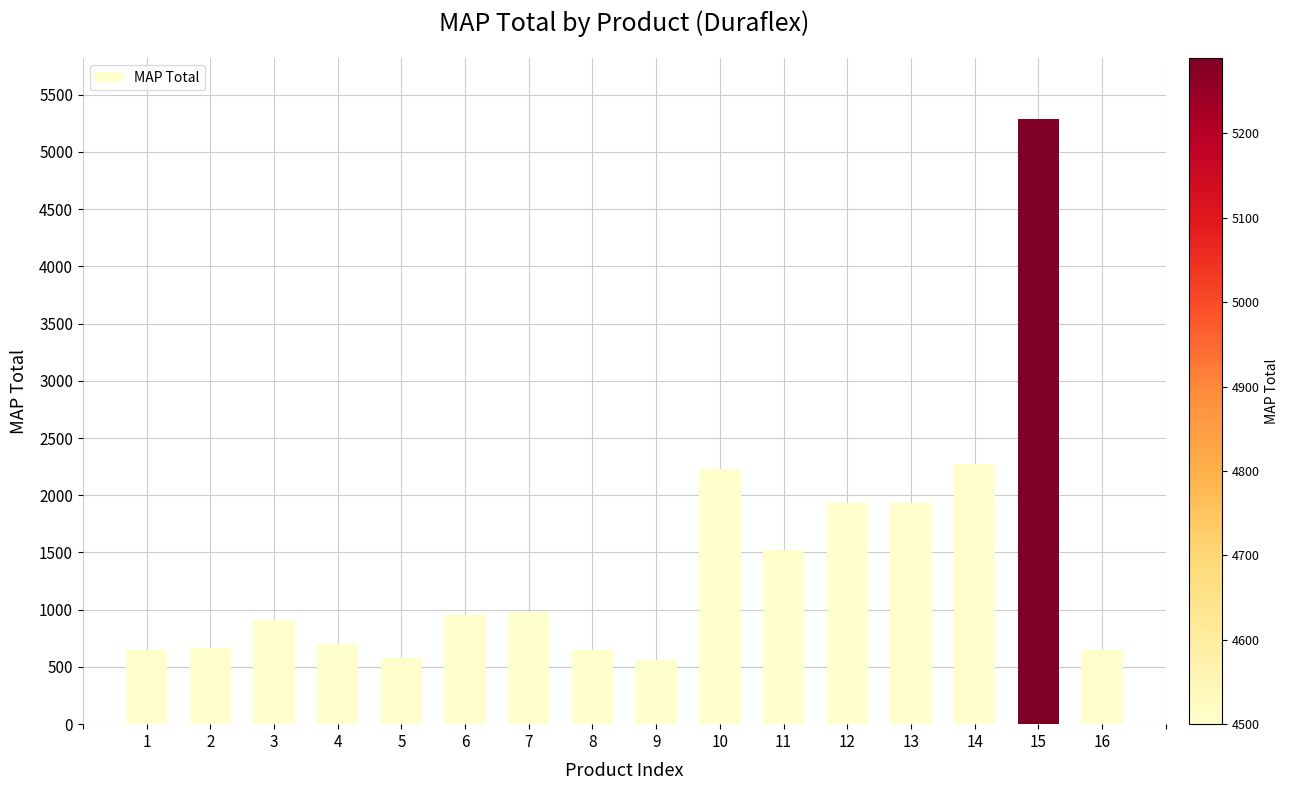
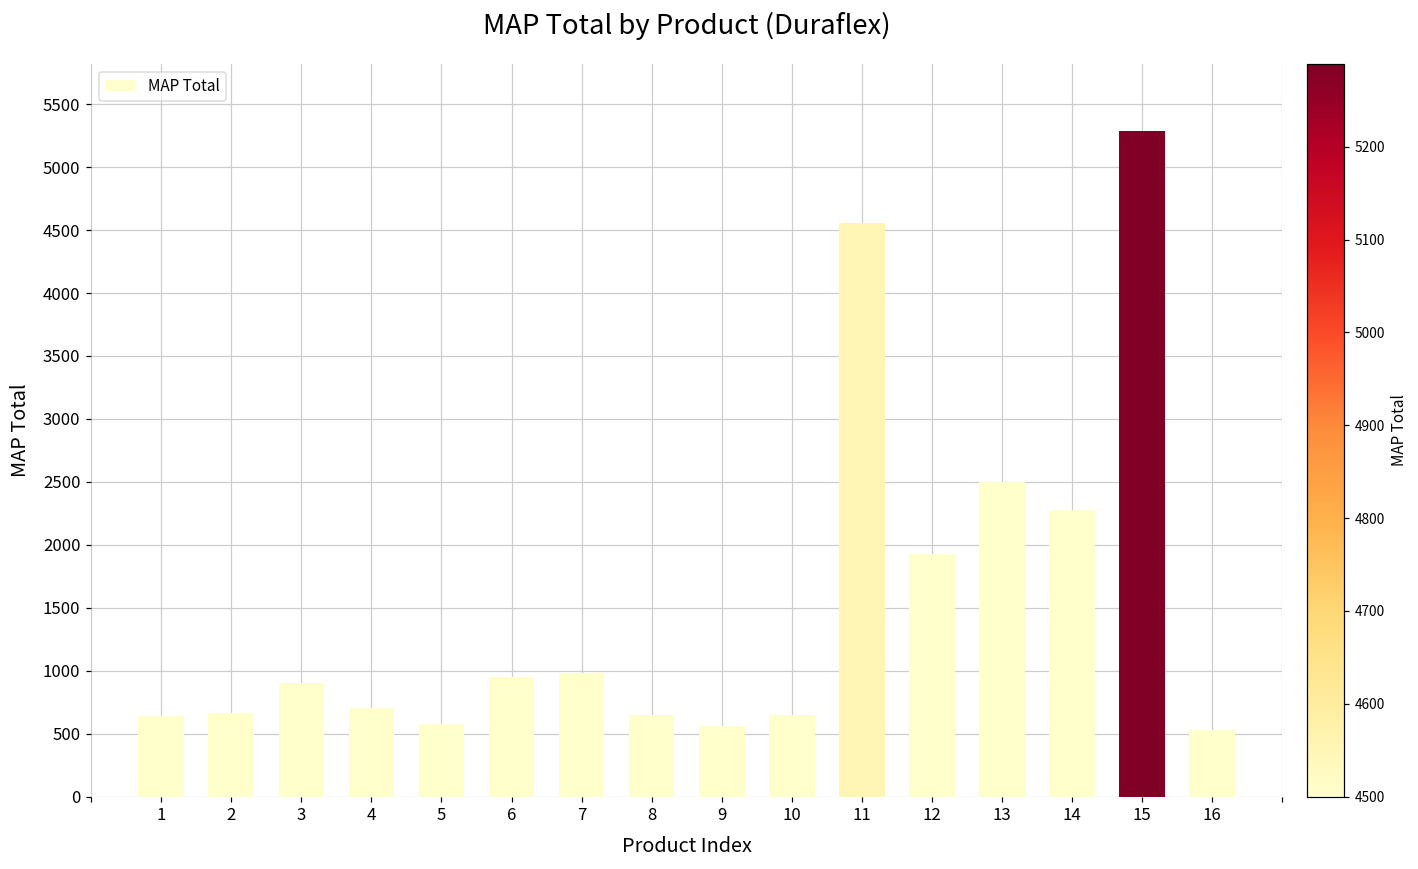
  {
    "1": 640,
    "2": 660,
    "3": 910,
    "4": 700,
    "5": 570,
    "6": 950,
    "7": 980,
    "8": 650,
    "9": 560,
-   "10": 2230,
-   "11": 1530,
+   "10": 650,
+   "11": 4550,
    "12": 1930,
-   "13": 1930,
+   "13": 2500,
    "14": 2270,
    "15": 5290,
-   "16": 640
+   "16": 530
  }
